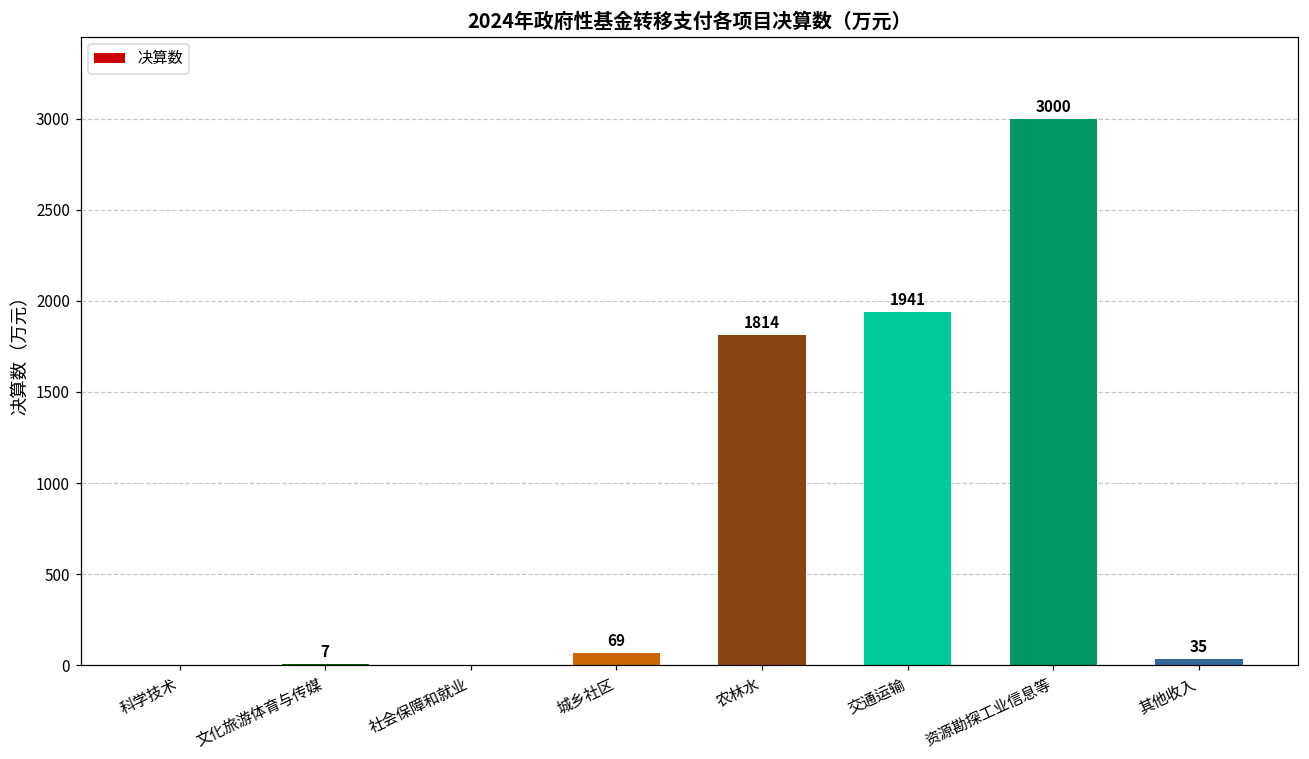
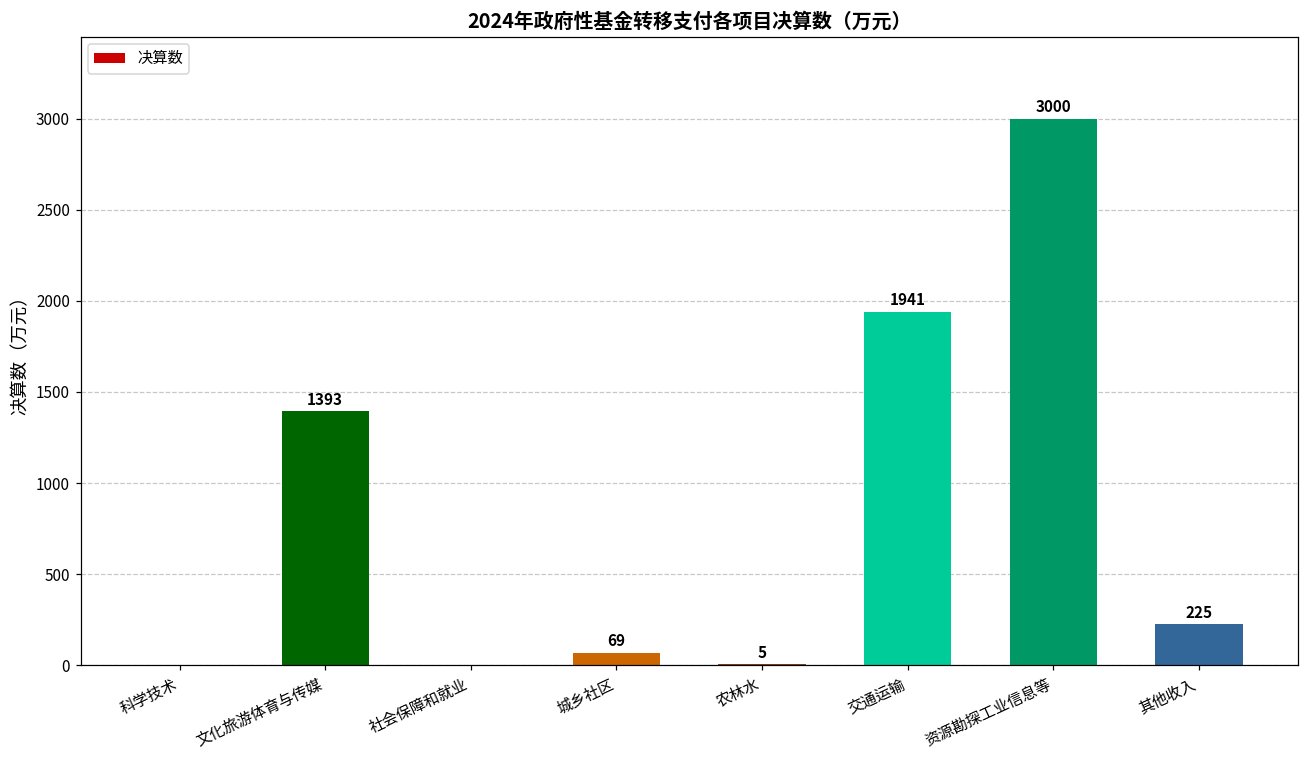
  {
-   "文化旅游体育与传媒": 7,
+   "文化旅游体育与传媒": 1393,
    "城乡社区": 69,
-   "农林水": 1814,
+   "农林水": 5,
    "交通运输": 1941,
    "资源勘探工业信息等": 3000,
-   "其他收入": 35
+   "其他收入": 225
  }
